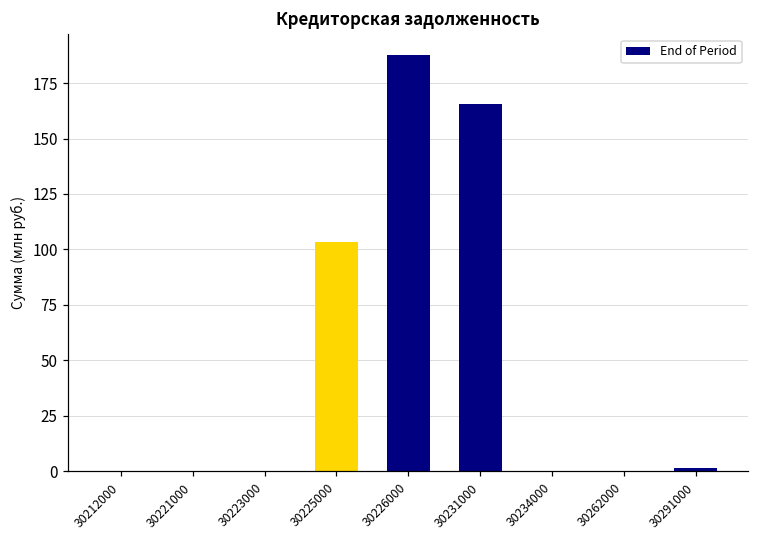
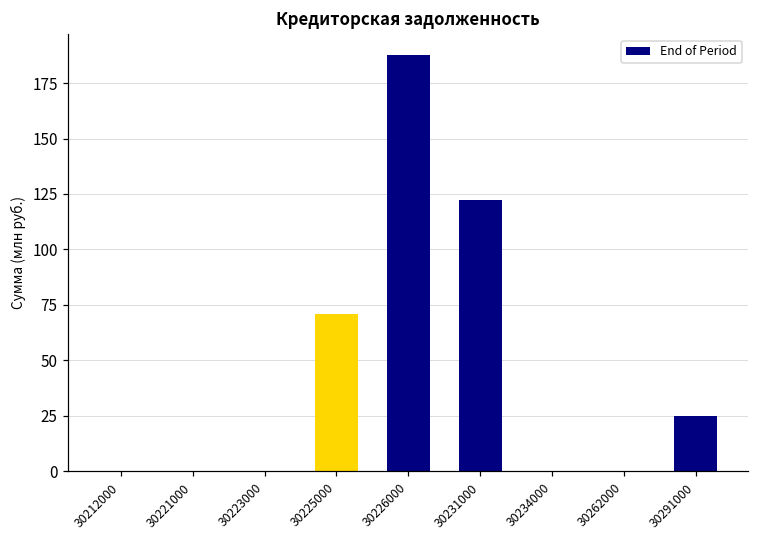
  {
-   "30225000": 103,
+   "30225000": 71,
    "30226000": 188,
-   "30231000": 166,
-   "30291000": 1
+   "30231000": 122,
+   "30291000": 25
  }
